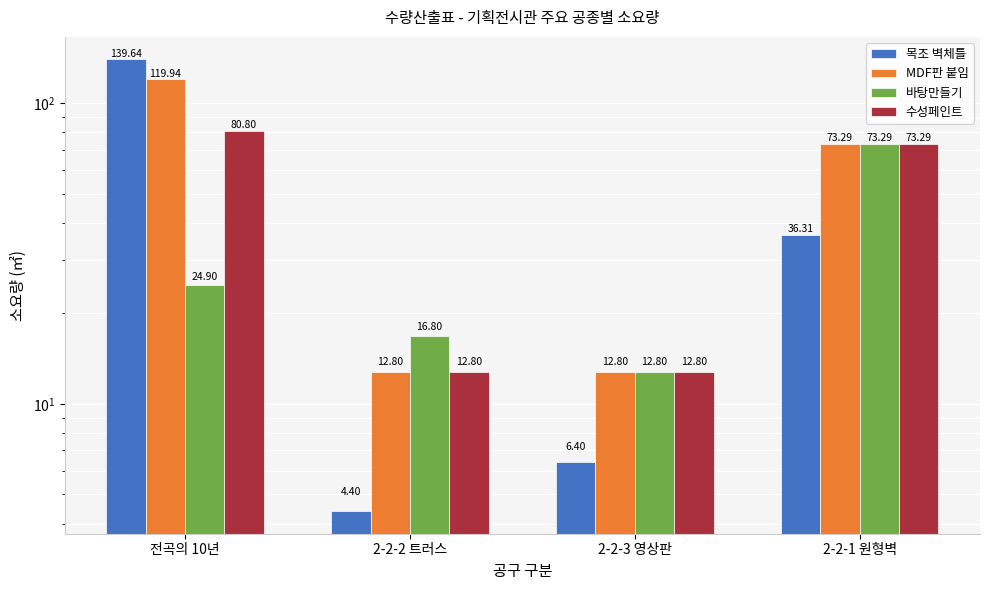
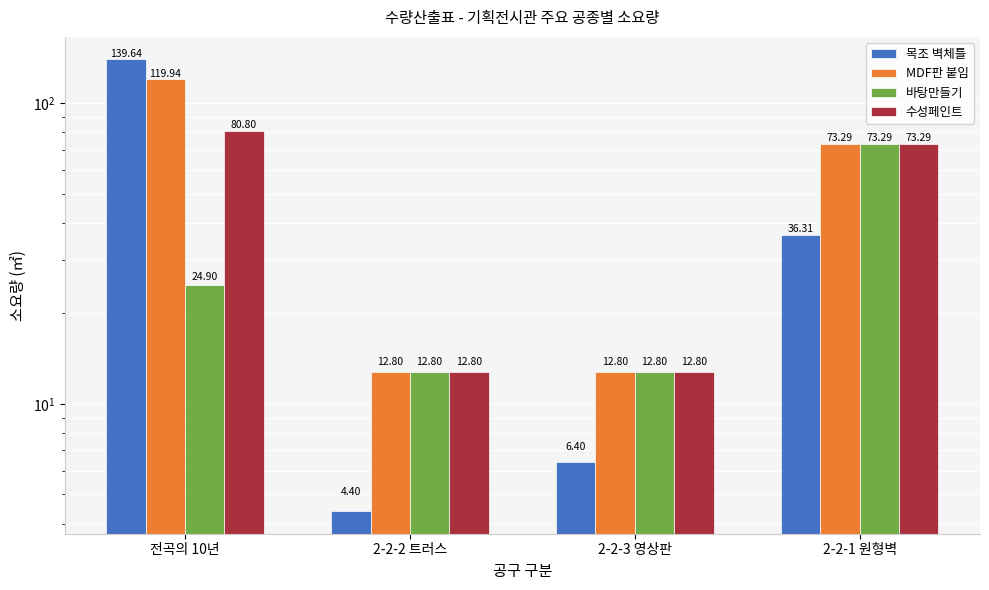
  {
    "목조 벽체틀": {
      "전곡의 10년": 139.64,
      "2-2-2 트러스": 4.40,
      "2-2-3 영상판": 6.40,
      "2-2-1 원형벽": 36.31
    },
    "MDF판 붙임": {
      "전곡의 10년": 119.94,
      "2-2-2 트러스": 12.80,
      "2-2-3 영상판": 12.80,
      "2-2-1 원형벽": 73.29
    },
    "바탕만들기": {
      "전곡의 10년": 24.90,
-     "2-2-2 트러스": 16.80,
+     "2-2-2 트러스": 12.80,
      "2-2-3 영상판": 12.80,
      "2-2-1 원형벽": 73.29
    },
    "수성페인트": {
      "전곡의 10년": 80.80,
      "2-2-2 트러스": 12.80,
      "2-2-3 영상판": 12.80,
      "2-2-1 원형벽": 73.29
    }
  }
